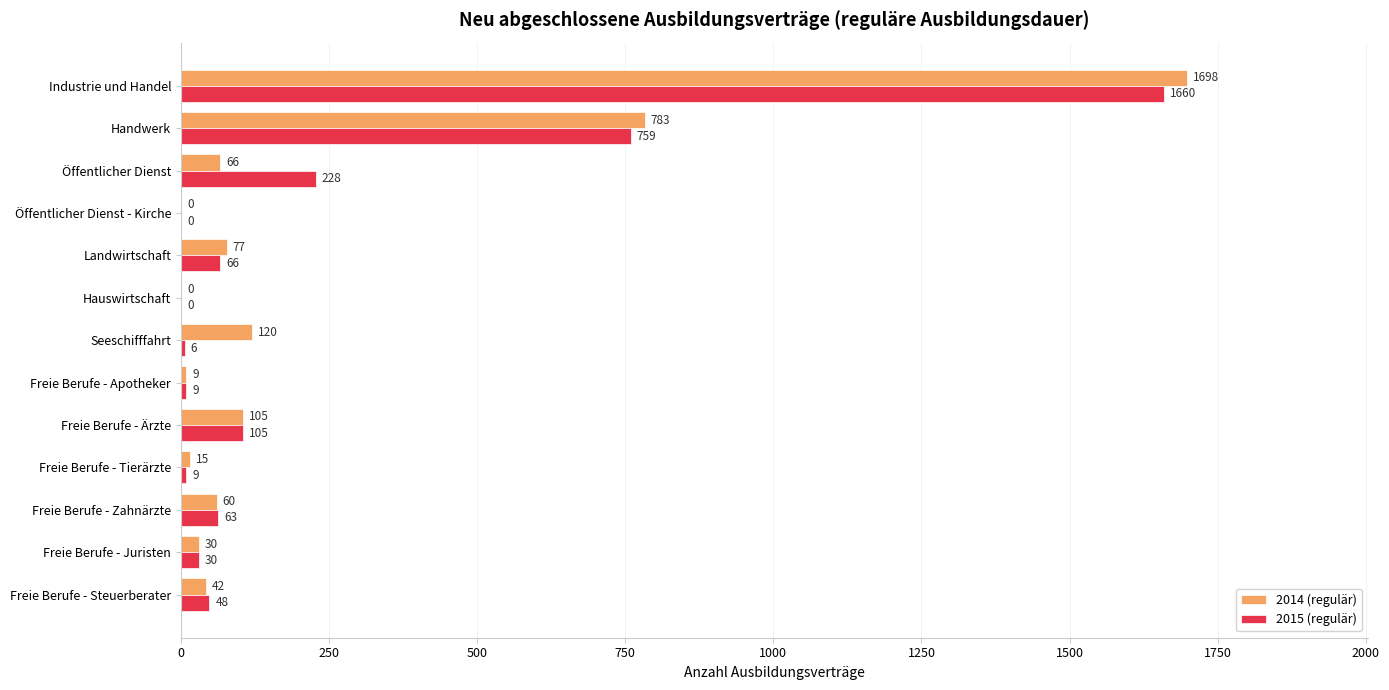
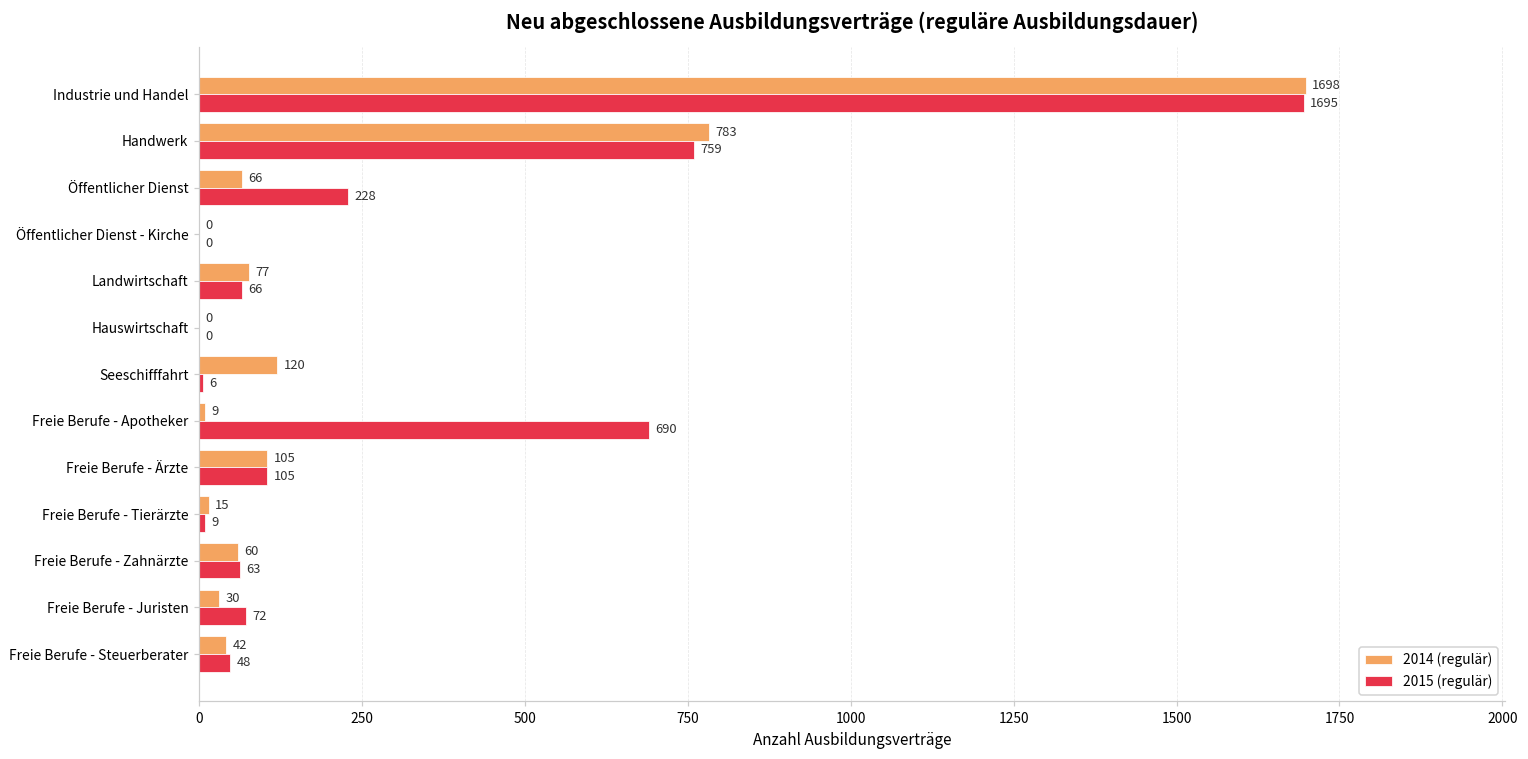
  {
    "2014 (regulär)": {
      "Industrie und Handel": 1698,
      "Handwerk": 783,
      "Öffentlicher Dienst": 66,
      "Öffentlicher Dienst - Kirche": 0,
      "Landwirtschaft": 77,
      "Hauswirtschaft": 0,
      "Seeschifffahrt": 120,
      "Freie Berufe - Apotheker": 9,
      "Freie Berufe - Ärzte": 105,
      "Freie Berufe - Tierärzte": 15,
      "Freie Berufe - Zahnärzte": 60,
      "Freie Berufe - Juristen": 30,
      "Freie Berufe - Steuerberater": 42
    },
    "2015 (regulär)": {
-     "Industrie und Handel": 1660,
+     "Industrie und Handel": 1695,
      "Handwerk": 759,
      "Öffentlicher Dienst": 228,
      "Öffentlicher Dienst - Kirche": 0,
      "Landwirtschaft": 66,
      "Hauswirtschaft": 0,
      "Seeschifffahrt": 6,
-     "Freie Berufe - Apotheker": 9,
+     "Freie Berufe - Apotheker": 690,
      "Freie Berufe - Ärzte": 105,
      "Freie Berufe - Tierärzte": 9,
      "Freie Berufe - Zahnärzte": 63,
-     "Freie Berufe - Juristen": 30,
+     "Freie Berufe - Juristen": 72,
      "Freie Berufe - Steuerberater": 48
    }
  }
